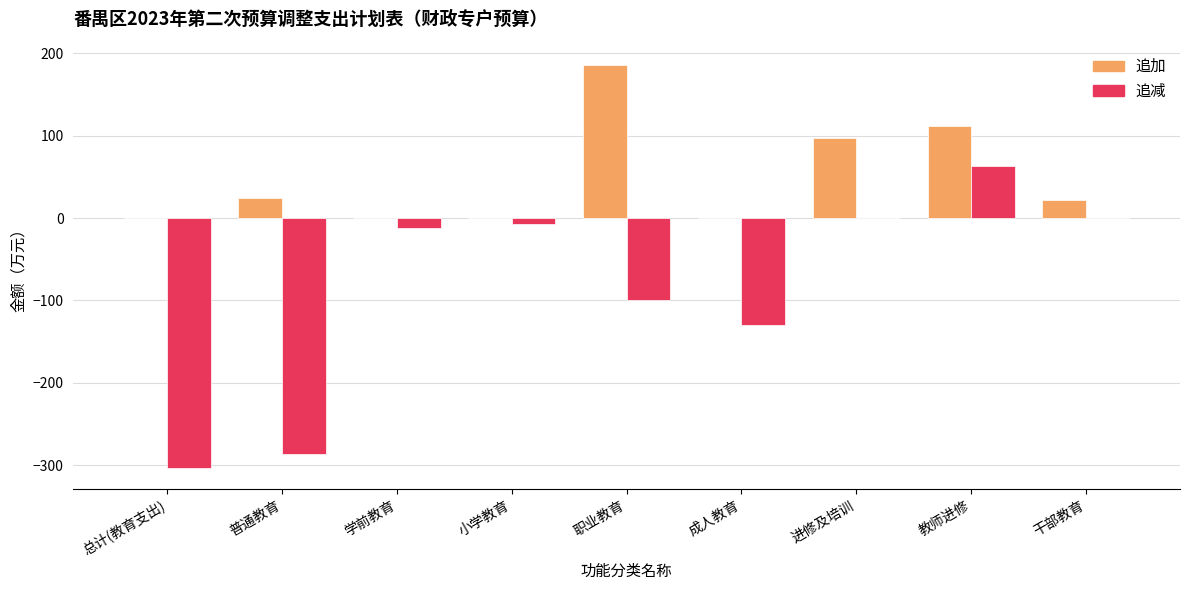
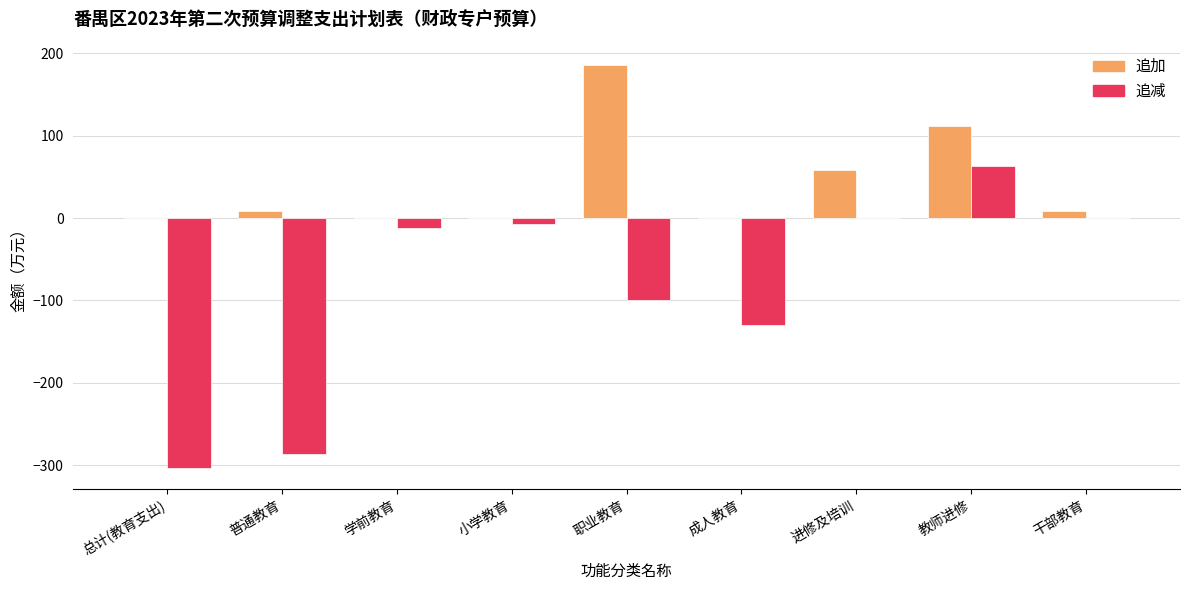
  {
    "追加": {
      "总计(教育支出)": 0,
-     "普通教育": 20,
+     "普通教育": 10,
      "学前教育": 0,
      "小学教育": 0,
      "职业教育": 190,
      "成人教育": 0,
-     "进修及培训": 100,
+     "进修及培训": 60,
      "教师进修": 110,
-     "干部教育": 20
+     "干部教育": 10
    },
    "追减": {
      "总计(教育支出)": -300,
      "普通教育": -290,
      "学前教育": -10,
      "小学教育": -10,
      "职业教育": -100,
      "成人教育": -130,
      "进修及培训": 0,
      "教师进修": 60,
      "干部教育": 0
    }
  }
